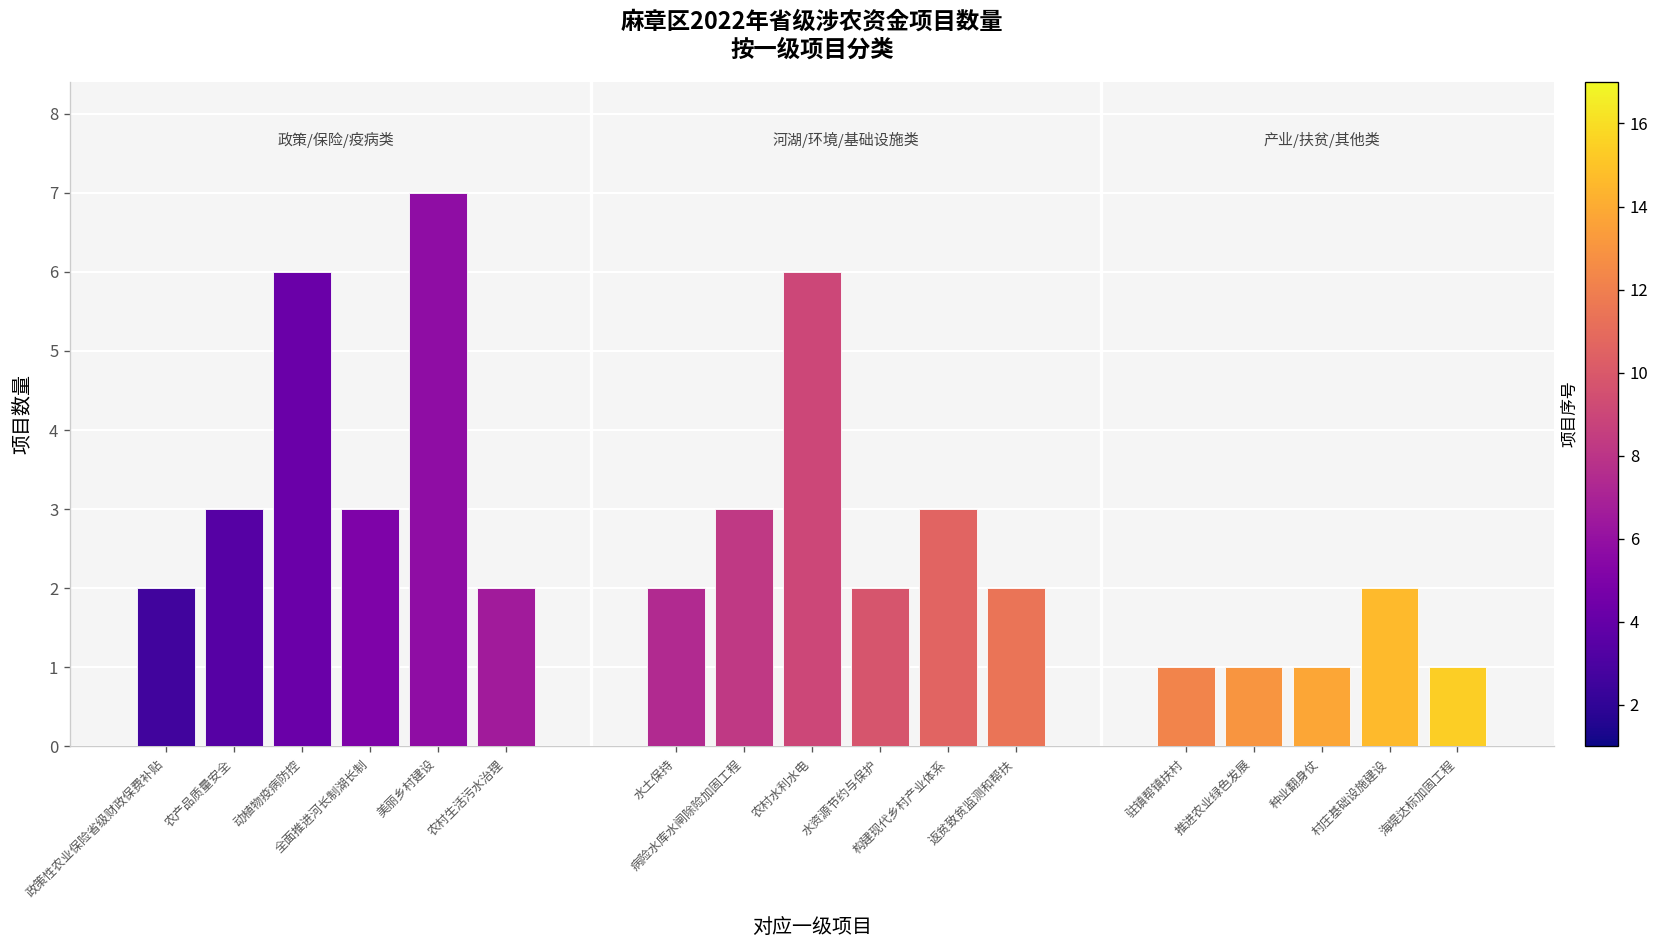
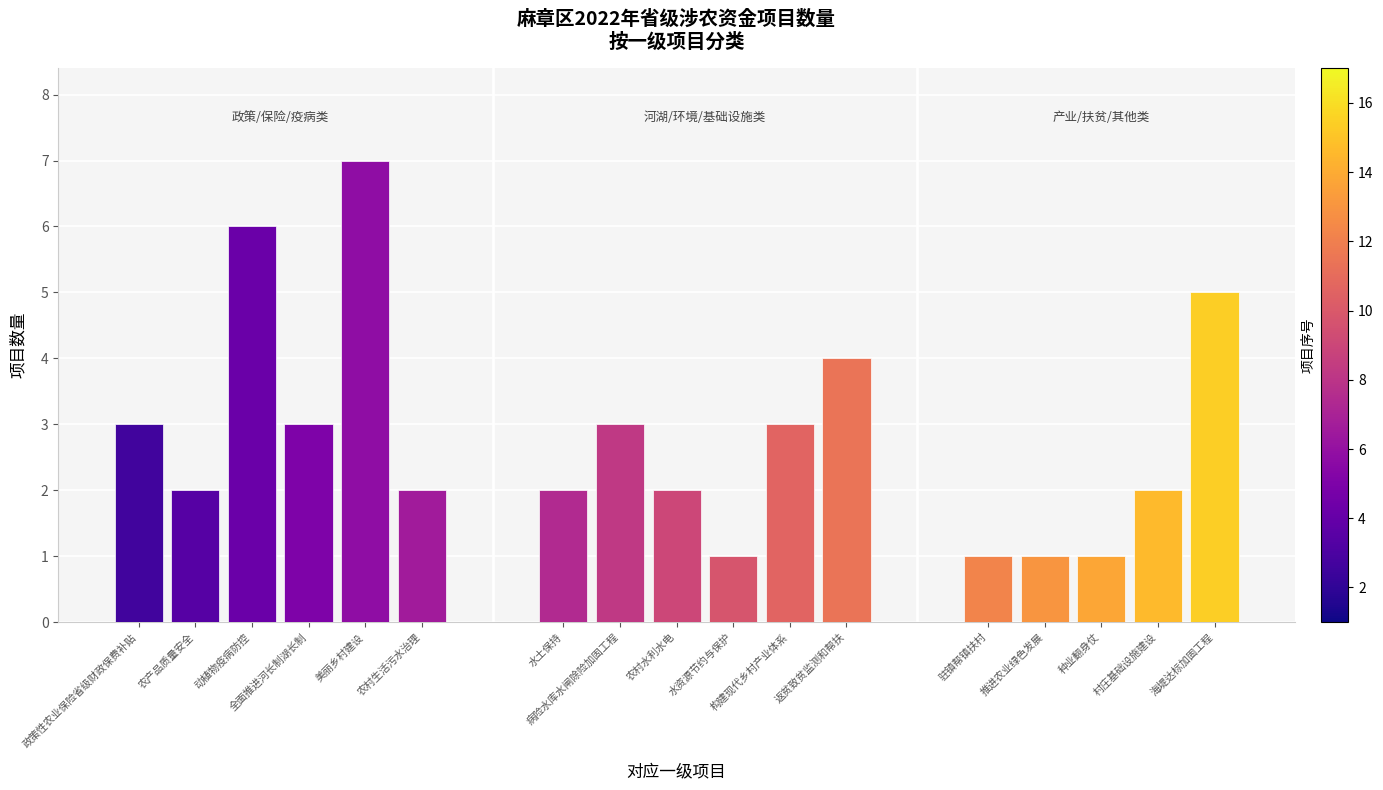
  {
-   "政策性农业保险省级财政保费补贴": 2,
-   "农产品质量安全": 3,
+   "政策性农业保险省级财政保费补贴": 3,
+   "农产品质量安全": 2,
    "动植物疫病防控": 6,
    "全面推进河长制湖长制": 3,
    "美丽乡村建设": 7,
    "农村生活污水治理": 2,
    "水土保持": 2,
    "病险水库水闸除险加固工程": 3,
-   "农村水利水电": 6,
-   "水资源节约与保护": 2,
+   "农村水利水电": 2,
+   "水资源节约与保护": 1,
    "构建现代乡村产业体系": 3,
-   "返贫致贫监测和帮扶": 2,
+   "返贫致贫监测和帮扶": 4,
    "驻镇帮镇扶村": 1,
    "推进农业绿色发展": 1,
    "种业翻身仗": 1,
    "村庄基础设施建设": 2,
-   "海堤达标加固工程": 1
+   "海堤达标加固工程": 5
  }
